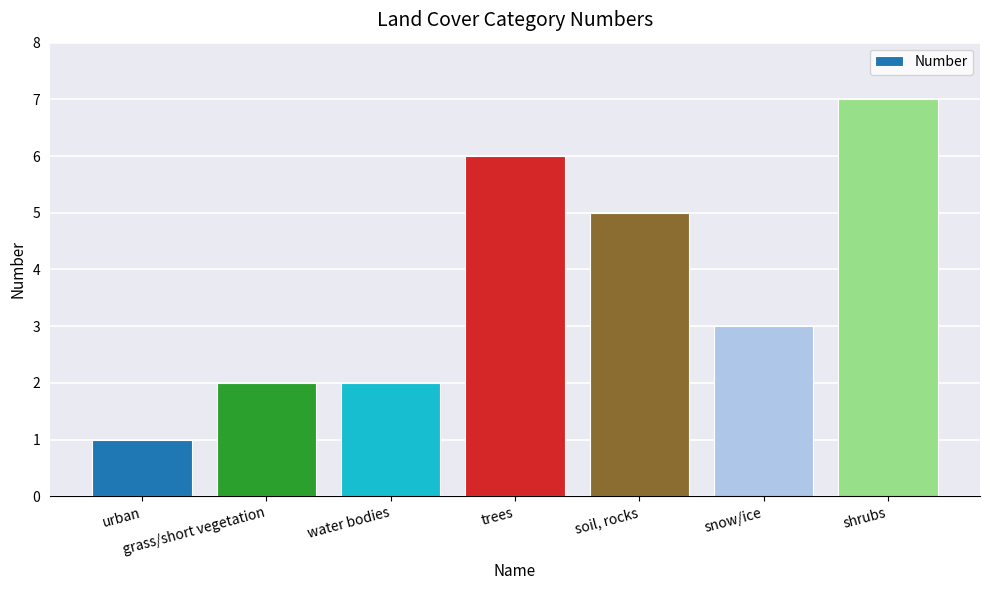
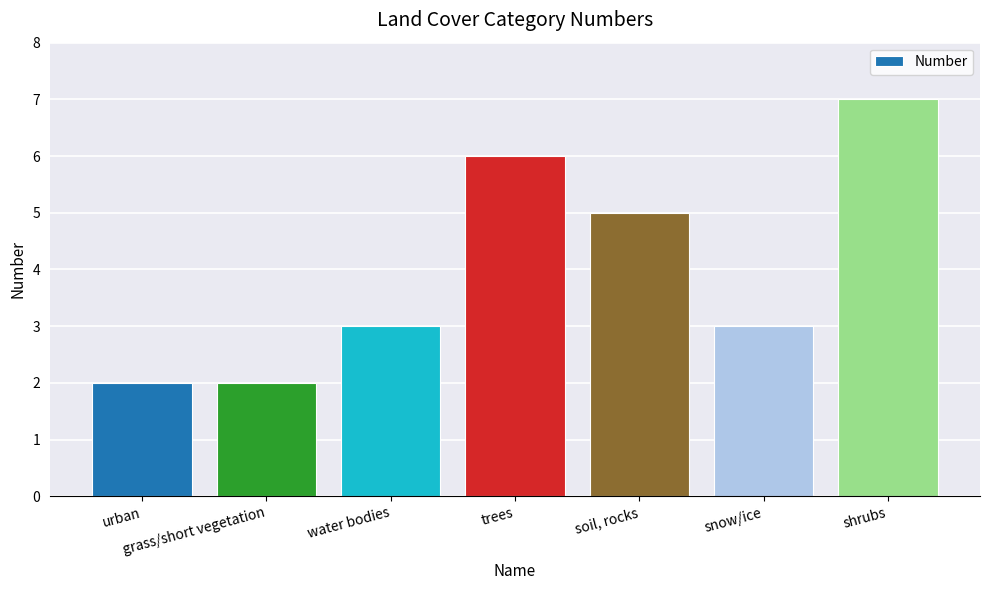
  {
-   "urban": 1,
+   "urban": 2,
    "grass/short vegetation": 2,
-   "water bodies": 2,
+   "water bodies": 3,
    "trees": 6,
    "soil, rocks": 5,
    "snow/ice": 3,
    "shrubs": 7
  }
